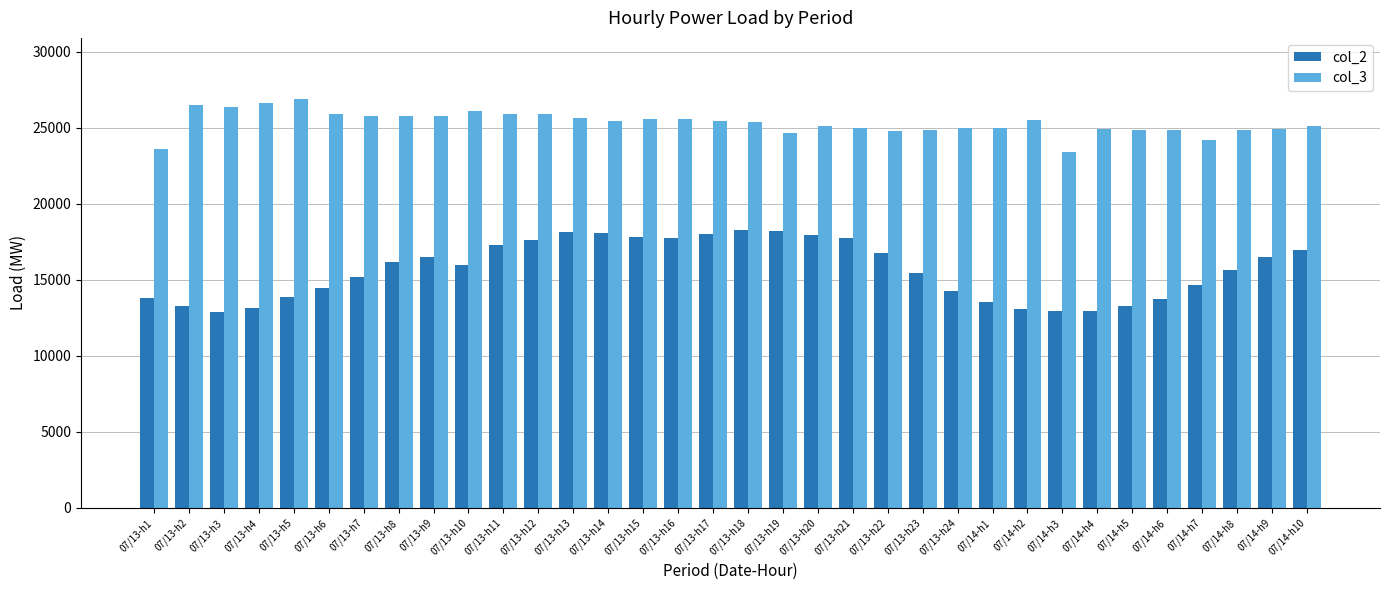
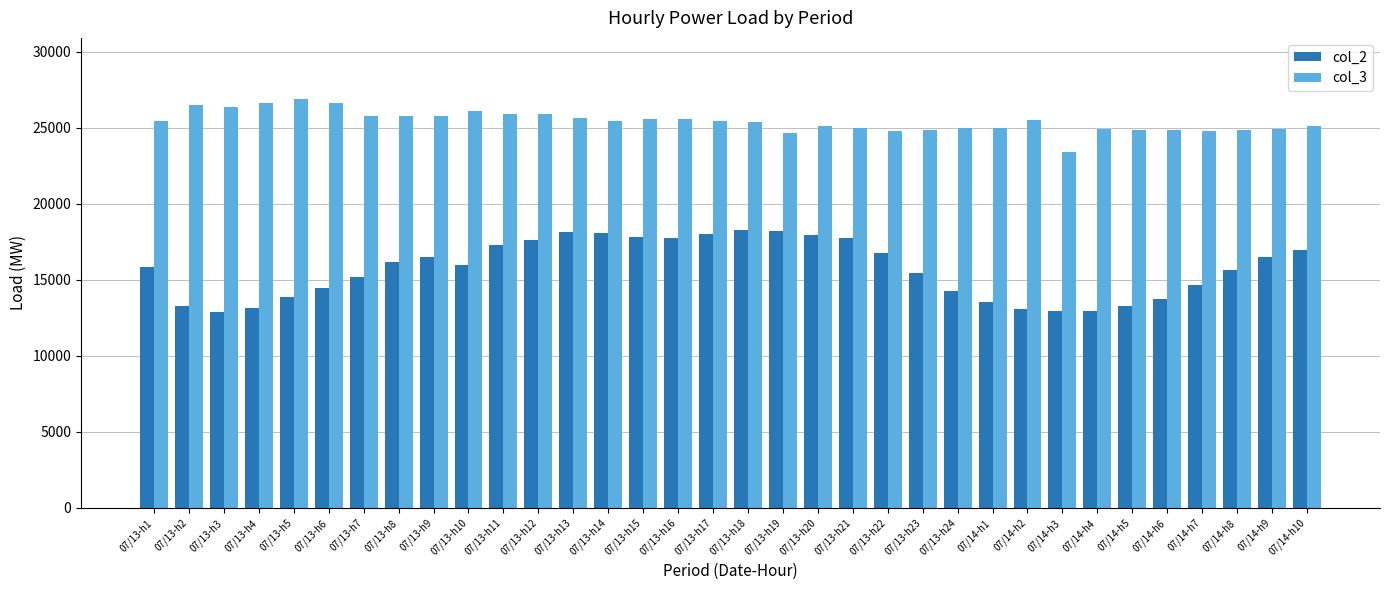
  {
    "col_2": {
-     "07/13-h1": 13800,
+     "07/13-h1": 15900,
      "07/13-h2": 13300,
      "07/13-h3": 12900,
      "07/13-h4": 13100,
      "07/13-h5": 13900,
      "07/13-h6": 14400,
      "07/13-h7": 15200,
      "07/13-h8": 16200,
      "07/13-h9": 16500,
      "07/13-h10": 16000,
      "07/13-h11": 17300,
      "07/13-h12": 17600,
      "07/13-h13": 18100,
      "07/13-h14": 18100,
      "07/13-h15": 17800,
      "07/13-h16": 17700,
      "07/13-h17": 18000,
      "07/13-h18": 18200,
      "07/13-h19": 18200,
      "07/13-h20": 18000,
      "07/13-h21": 17700,
      "07/13-h22": 16700,
      "07/13-h23": 15500,
      "07/13-h24": 14300,
      "07/14-h1": 13600,
      "07/14-h2": 13000,
      "07/14-h3": 12900,
      "07/14-h4": 13000,
      "07/14-h5": 13300,
      "07/14-h6": 13800,
      "07/14-h7": 14700,
      "07/14-h8": 15600,
      "07/14-h9": 16500,
      "07/14-h10": 16900
    },
    "col_3": {
-     "07/13-h1": 23600,
+     "07/13-h1": 25500,
      "07/13-h2": 26500,
      "07/13-h3": 26400,
      "07/13-h4": 26600,
      "07/13-h5": 26900,
-     "07/13-h6": 25900,
+     "07/13-h6": 26600,
      "07/13-h7": 25800,
      "07/13-h8": 25700,
      "07/13-h9": 25800,
      "07/13-h10": 26100,
      "07/13-h11": 25900,
      "07/13-h12": 25900,
      "07/13-h13": 25600,
      "07/13-h14": 25400,
      "07/13-h15": 25500,
      "07/13-h16": 25500,
      "07/13-h17": 25400,
      "07/13-h18": 25400,
      "07/13-h19": 24600,
      "07/13-h20": 25100,
      "07/13-h21": 25000,
      "07/13-h22": 24800,
      "07/13-h23": 24800,
      "07/13-h24": 25000,
      "07/14-h1": 25000,
      "07/14-h2": 25500,
      "07/14-h3": 23400,
      "07/14-h4": 24900,
      "07/14-h5": 24800,
      "07/14-h6": 24800,
-     "07/14-h7": 24200,
+     "07/14-h7": 24800,
      "07/14-h8": 24800,
      "07/14-h9": 24900,
      "07/14-h10": 25100
    }
  }
